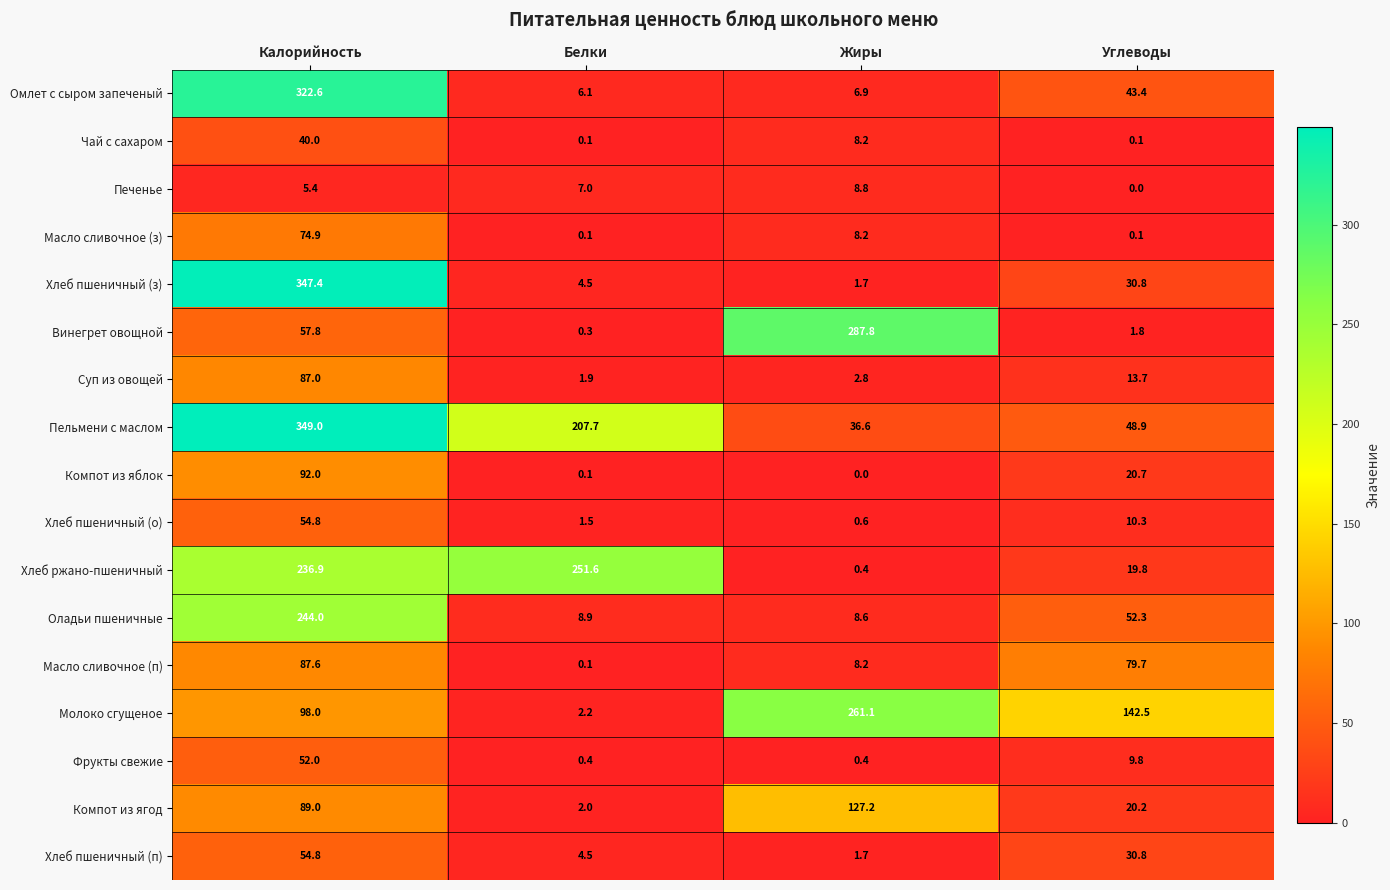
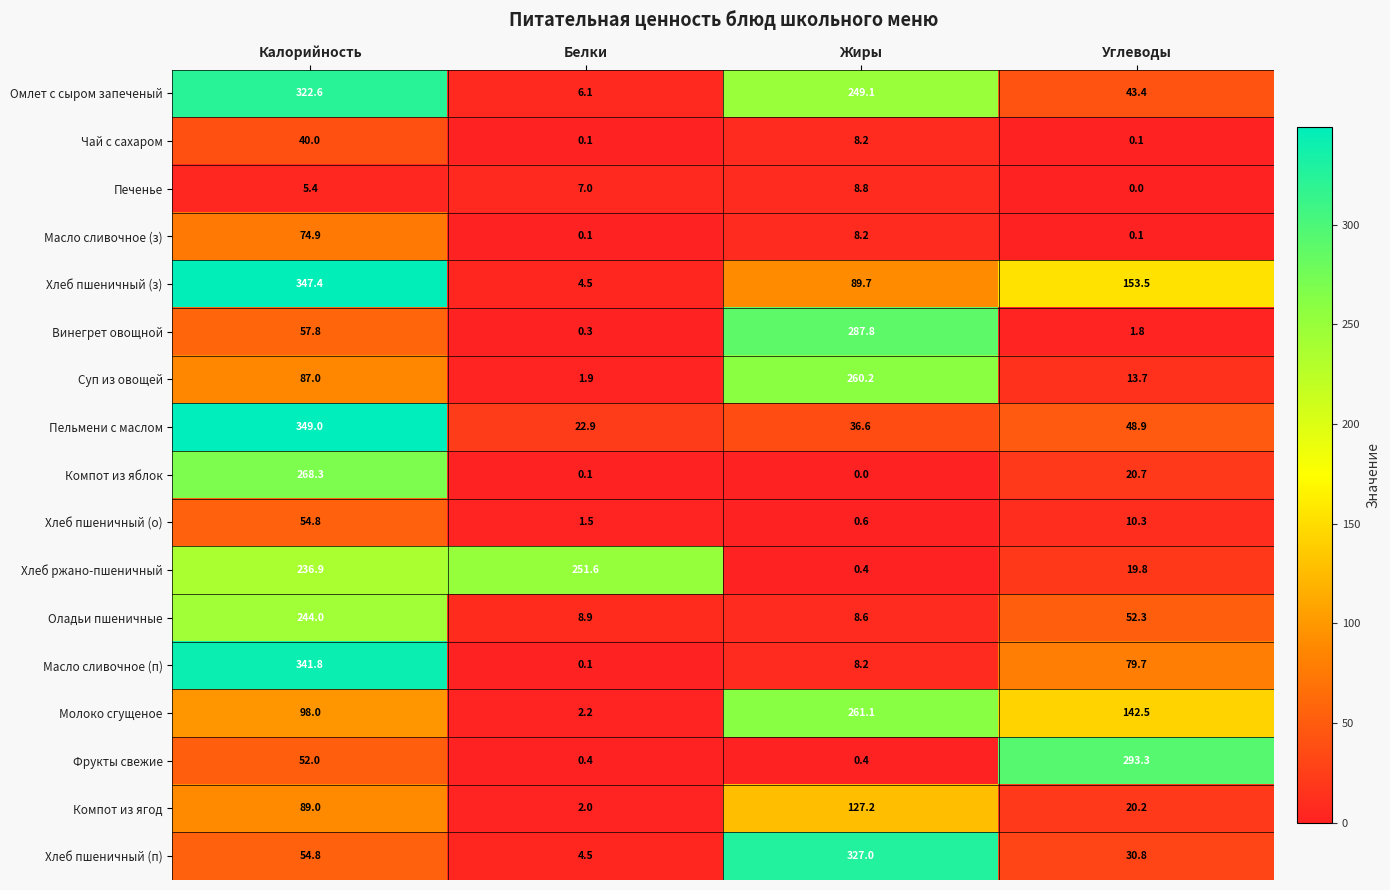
  {
    "Омлет с сыром запеченый": {
      "Калорийность": 322.6,
      "Белки": 6.1,
-     "Жиры": 6.9,
+     "Жиры": 249.1,
      "Углеводы": 43.4
    },
    "Чай с сахаром": {
      "Калорийность": 40.0,
      "Белки": 0.1,
      "Жиры": 8.2,
      "Углеводы": 0.1
    },
    "Печенье": {
      "Калорийность": 5.4,
      "Белки": 7.0,
      "Жиры": 8.8,
      "Углеводы": 0.0
    },
    "Масло сливочное (з)": {
      "Калорийность": 74.9,
      "Белки": 0.1,
      "Жиры": 8.2,
      "Углеводы": 0.1
    },
    "Хлеб пшеничный (з)": {
      "Калорийность": 347.4,
      "Белки": 4.5,
-     "Жиры": 1.7,
-     "Углеводы": 30.8
+     "Жиры": 89.7,
+     "Углеводы": 153.5
    },
    "Винегрет овощной": {
      "Калорийность": 57.8,
      "Белки": 0.3,
      "Жиры": 287.8,
      "Углеводы": 1.8
    },
    "Суп из овощей": {
      "Калорийность": 87.0,
      "Белки": 1.9,
-     "Жиры": 2.8,
+     "Жиры": 260.2,
      "Углеводы": 13.7
    },
    "Пельмени с маслом": {
      "Калорийность": 349.0,
-     "Белки": 207.7,
+     "Белки": 22.9,
      "Жиры": 36.6,
      "Углеводы": 48.9
    },
    "Компот из яблок": {
-     "Калорийность": 92.0,
+     "Калорийность": 268.3,
      "Белки": 0.1,
      "Жиры": 0.0,
      "Углеводы": 20.7
    },
    "Хлеб пшеничный (о)": {
      "Калорийность": 54.8,
      "Белки": 1.5,
      "Жиры": 0.6,
      "Углеводы": 10.3
    },
    "Хлеб ржано-пшеничный": {
      "Калорийность": 236.9,
      "Белки": 251.6,
      "Жиры": 0.4,
      "Углеводы": 19.8
    },
    "Оладьи пшеничные": {
      "Калорийность": 244.0,
      "Белки": 8.9,
      "Жиры": 8.6,
      "Углеводы": 52.3
    },
    "Масло сливочное (п)": {
-     "Калорийность": 87.6,
+     "Калорийность": 341.8,
      "Белки": 0.1,
      "Жиры": 8.2,
      "Углеводы": 79.7
    },
    "Молоко сгущеное": {
      "Калорийность": 98.0,
      "Белки": 2.2,
      "Жиры": 261.1,
      "Углеводы": 142.5
    },
    "Фрукты свежие": {
      "Калорийность": 52.0,
      "Белки": 0.4,
      "Жиры": 0.4,
-     "Углеводы": 9.8
+     "Углеводы": 293.3
    },
    "Компот из ягод": {
      "Калорийность": 89.0,
      "Белки": 2.0,
      "Жиры": 127.2,
      "Углеводы": 20.2
    },
    "Хлеб пшеничный (п)": {
      "Калорийность": 54.8,
      "Белки": 4.5,
-     "Жиры": 1.7,
+     "Жиры": 327.0,
      "Углеводы": 30.8
    }
  }
